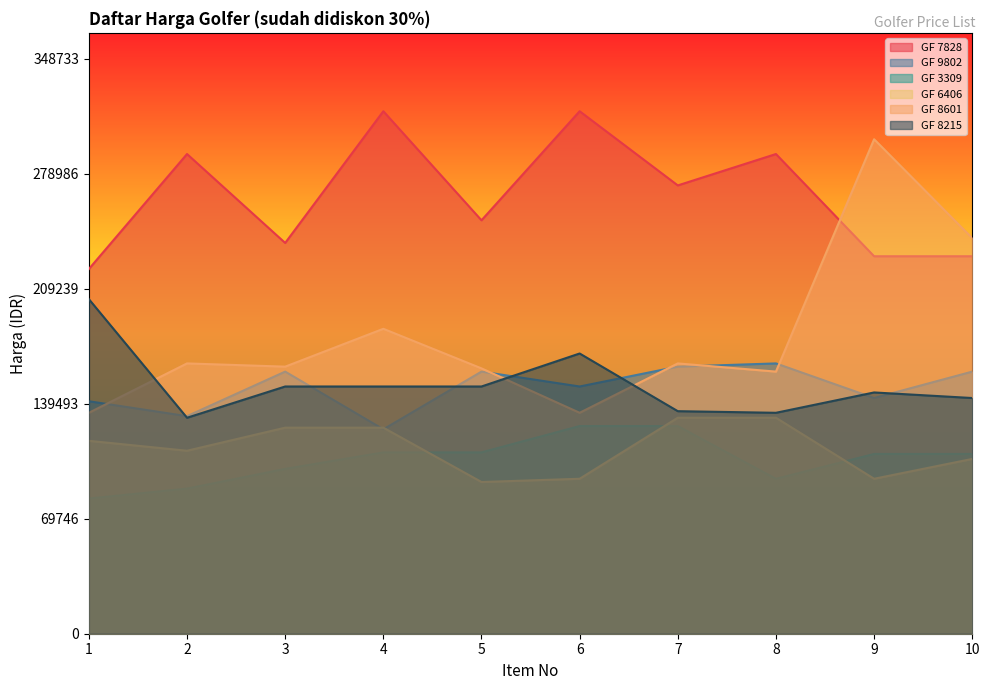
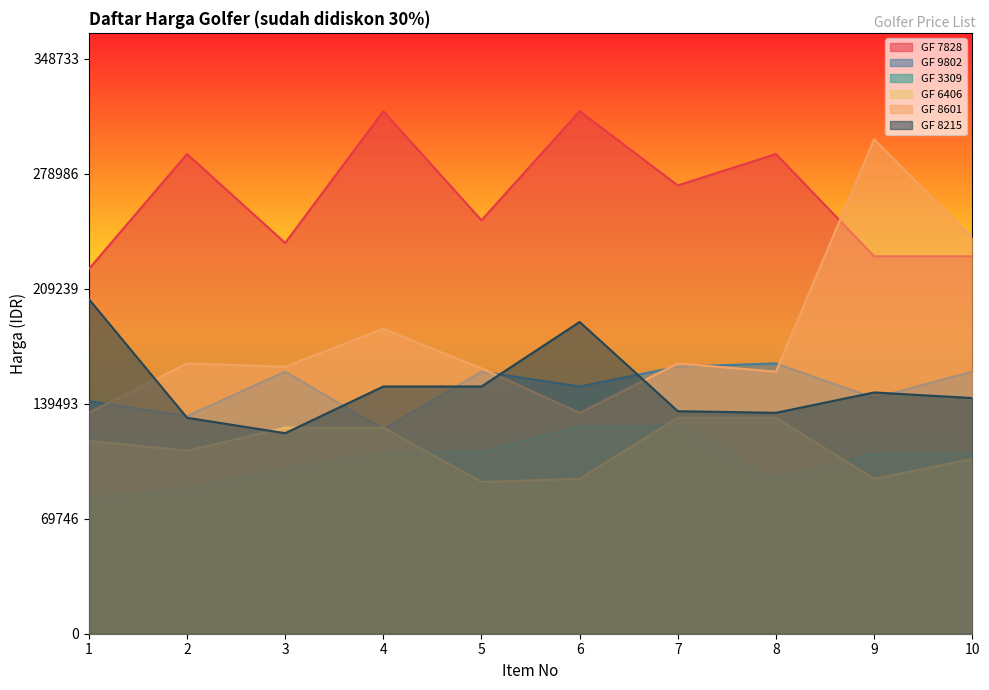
  {
    "GF 7828": {
      "1": 221000,
      "2": 291000,
      "3": 237000,
      "4": 317000,
      "5": 251000,
      "6": 317000,
      "7": 272000,
      "8": 291000,
      "9": 229000,
      "10": 229000
    },
    "GF 8215": {
      "1": 203000,
-     "3": 150000,
+     "3": 122000,
      "4": 150000,
      "5": 150000,
-     "6": 170000,
+     "6": 189000,
      "7": 135000,
      "8": 134000,
      "9": 146000,
      "10": 143000
    }
  }
